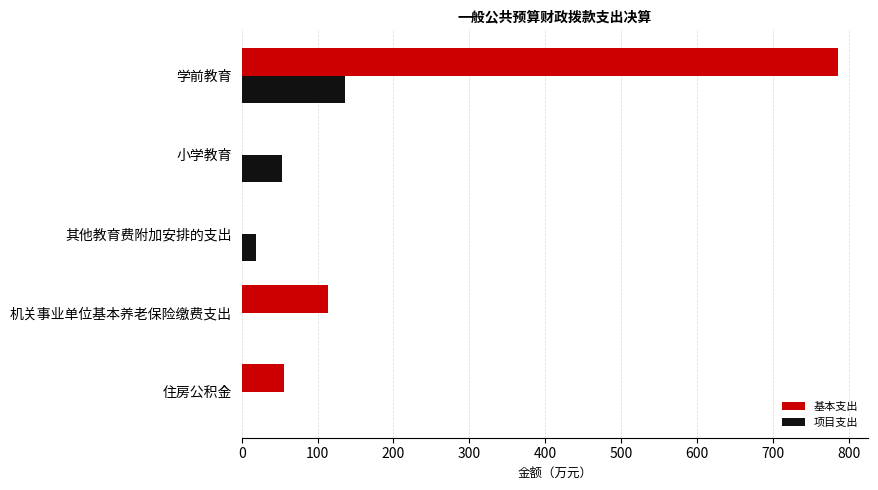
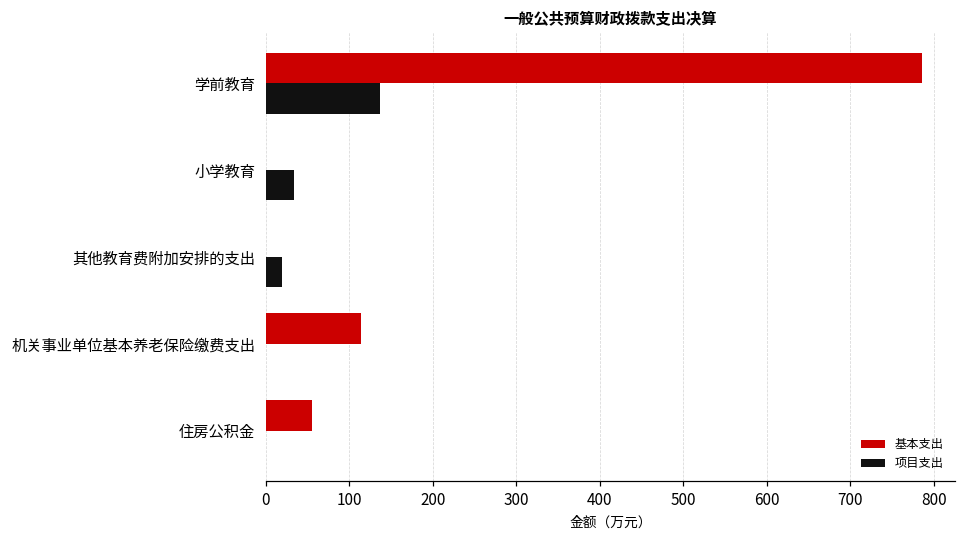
  {
    "基本支出": {
      "学前教育": 790,
      "小学教育": 0,
      "其他教育费附加安排的支出": 0,
      "机关事业单位基本养老保险缴费支出": 110,
      "住房公积金": 60
    },
    "项目支出": {
      "学前教育": 140,
-     "小学教育": 50,
+     "小学教育": 30,
      "其他教育费附加安排的支出": 20,
      "机关事业单位基本养老保险缴费支出": 0,
      "住房公积金": 0
    }
  }
